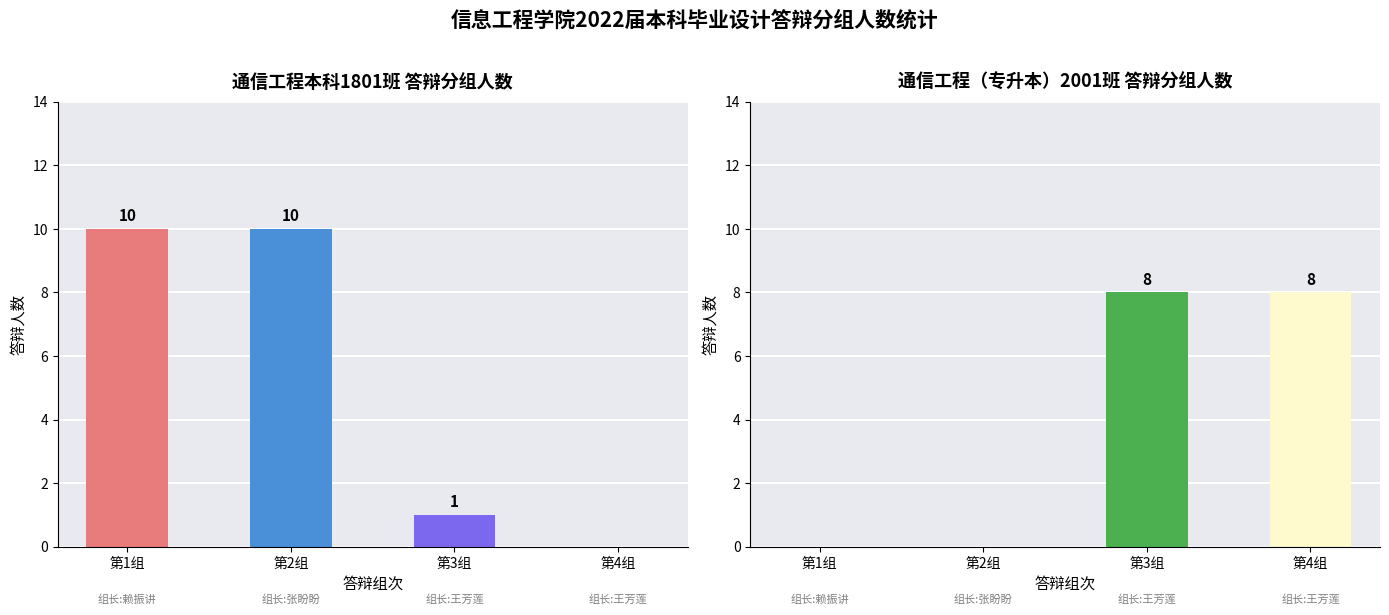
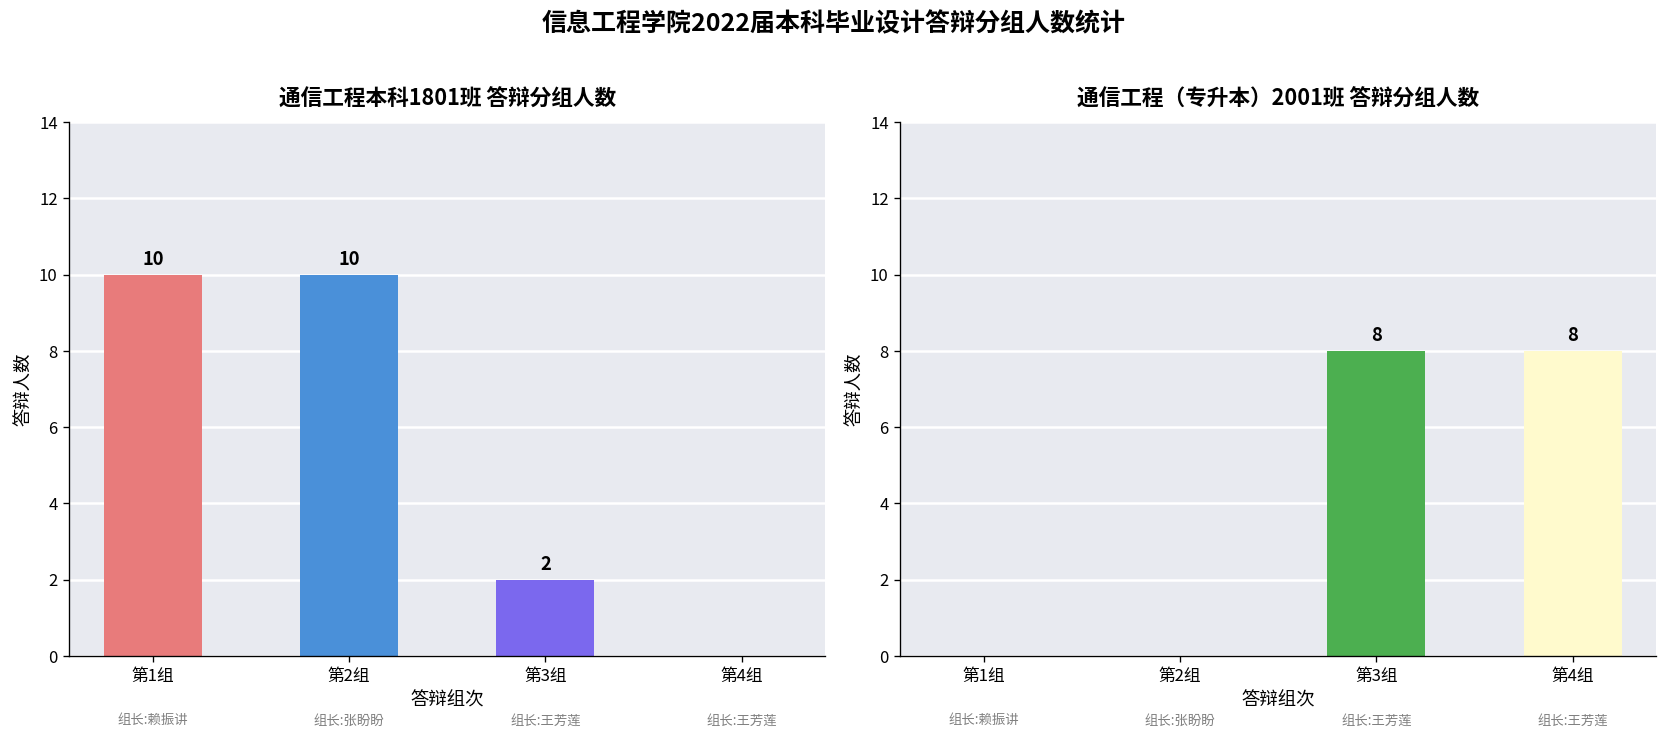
  {
    "通信工程本科1801班 答辩分组人数": {
      "第1组": 10,
      "第2组": 10,
-     "第3组": 1
+     "第3组": 2
    },
    "通信工程（专升本）2001班 答辩分组人数": {
      "第3组": 8,
      "第4组": 8
    }
  }
